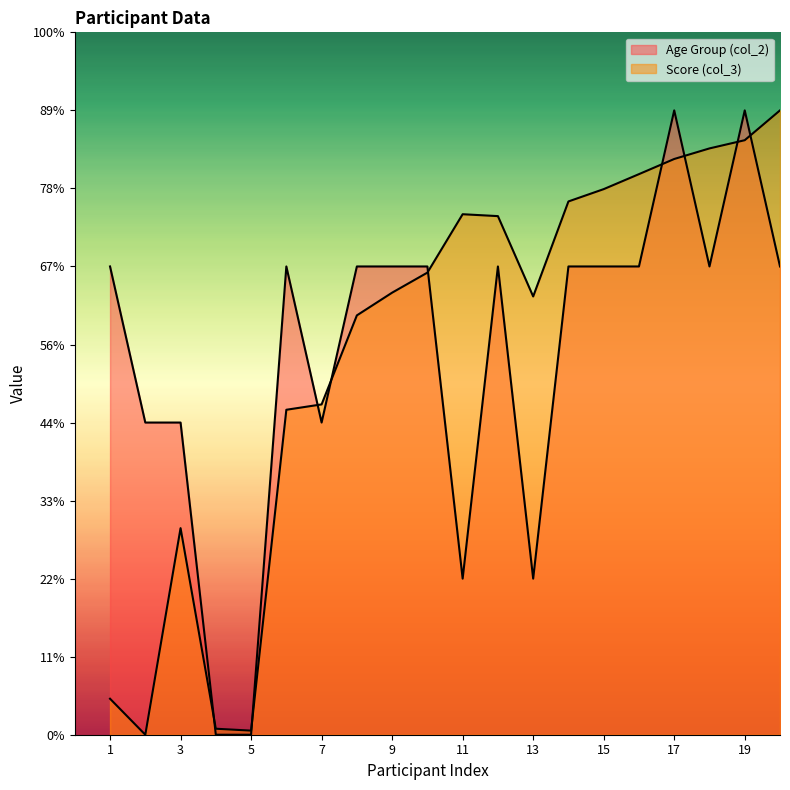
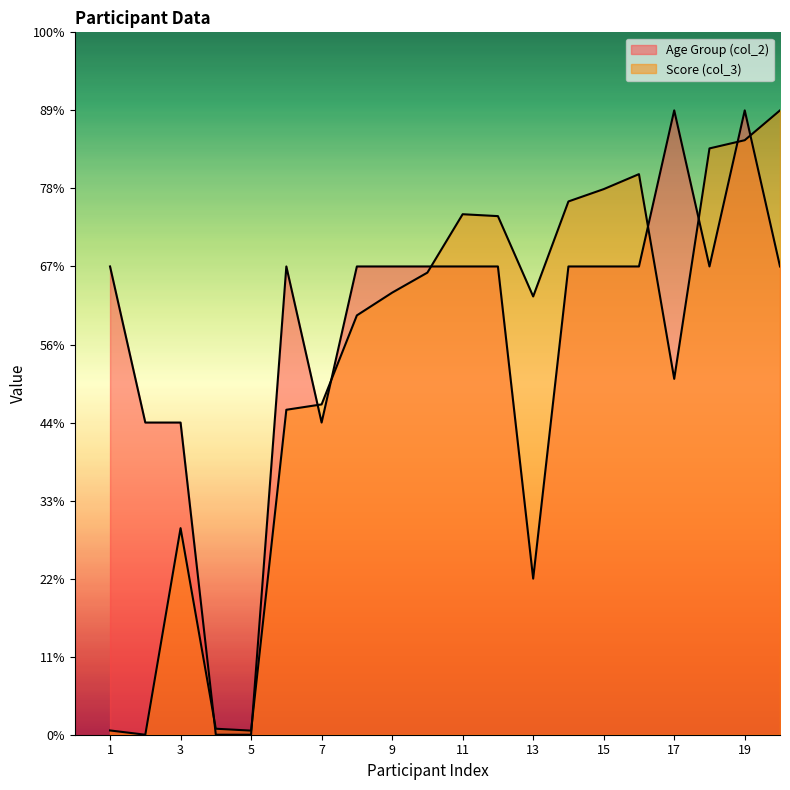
  {
    "Age Group (col_2)": {
      "1": "67%",
      "3": "44%",
      "5": "0%",
      "7": "44%",
      "9": "67%",
-     "11": "22%",
+     "11": "67%",
      "13": "22%",
      "15": "67%",
      "17": "89%",
      "19": "89%"
    },
    "Score (col_3)": {
-     "1": "5%",
+     "1": "1%",
      "3": "29%",
      "5": "1%",
      "7": "47%",
      "9": "63%",
      "11": "74%",
      "13": "62%",
      "15": "78%",
-     "17": "82%",
+     "17": "51%",
      "19": "85%"
    }
  }
